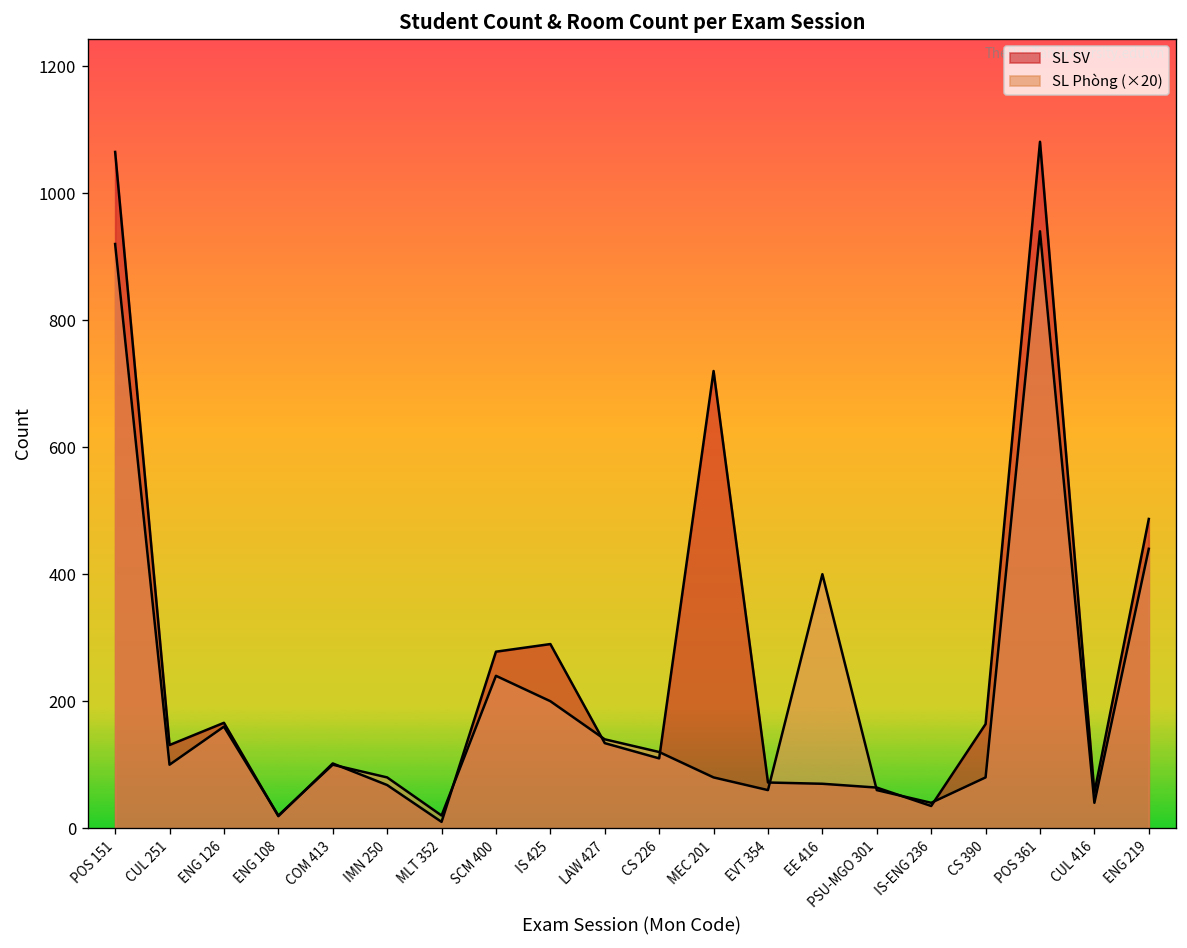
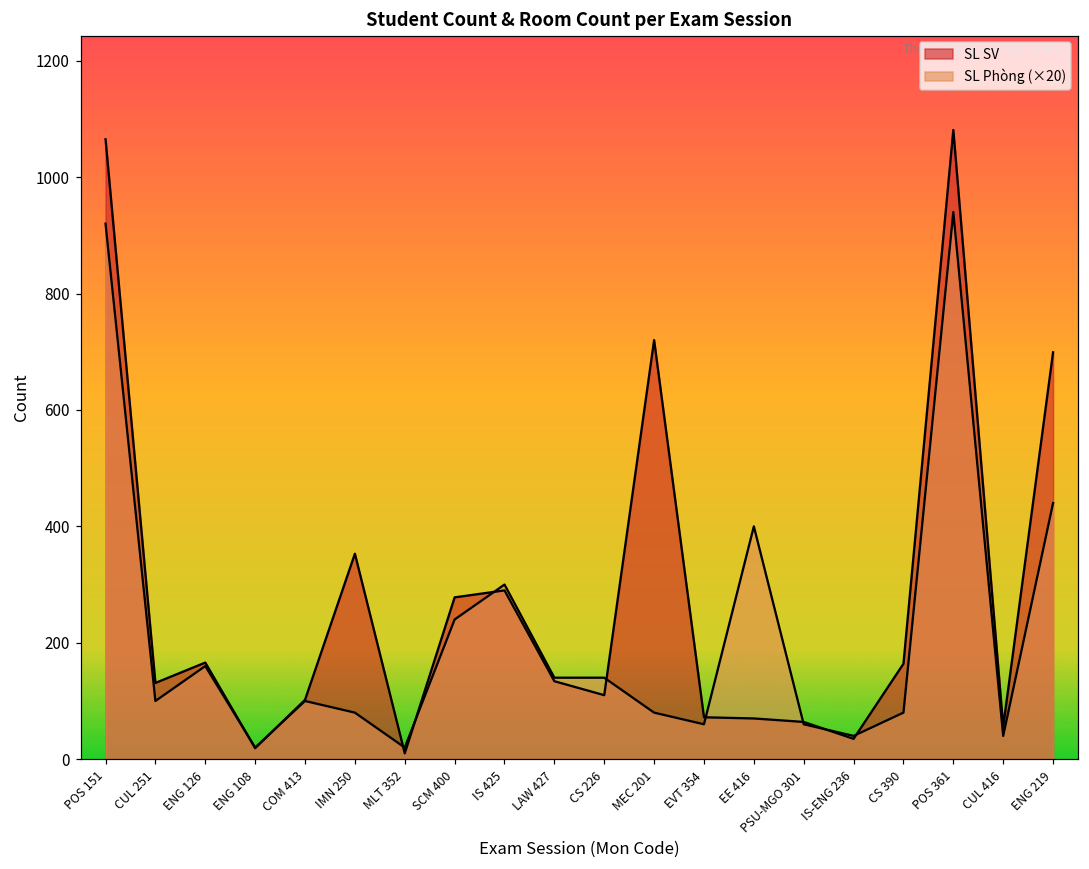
  {
    "SL SV": {
      "POS 151": 1070,
      "CUL 251": 130,
      "ENG 126": 170,
-     "IMN 250": 70,
+     "IMN 250": 350,
      "MLT 352": 10,
      "SCM 400": 280,
      "IS 425": 290,
      "LAW 427": 130,
      "CS 226": 110,
      "MEC 201": 720,
      "EVT 354": 70,
      "EE 416": 70,
      "IS-ENG 236": 40,
      "CS 390": 160,
      "POS 361": 1080,
      "CUL 416": 60,
-     "ENG 219": 490
+     "ENG 219": 700
    },
    "SL Phòng (×20)": {
      "POS 151": 920,
      "CUL 251": 100,
      "ENG 126": 160,
      "IMN 250": 80,
      "MLT 352": 20,
      "SCM 400": 240,
-     "IS 425": 200,
+     "IS 425": 300,
      "LAW 427": 140,
-     "CS 226": 120,
+     "CS 226": 140,
      "MEC 201": 80,
      "EVT 354": 60,
      "EE 416": 400,
      "IS-ENG 236": 40,
      "CS 390": 80,
      "POS 361": 940,
      "CUL 416": 40,
      "ENG 219": 440
    }
  }
